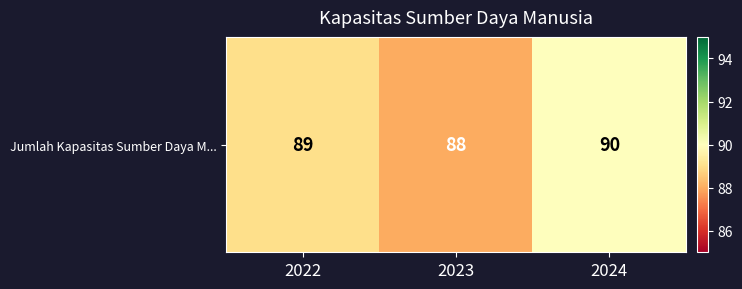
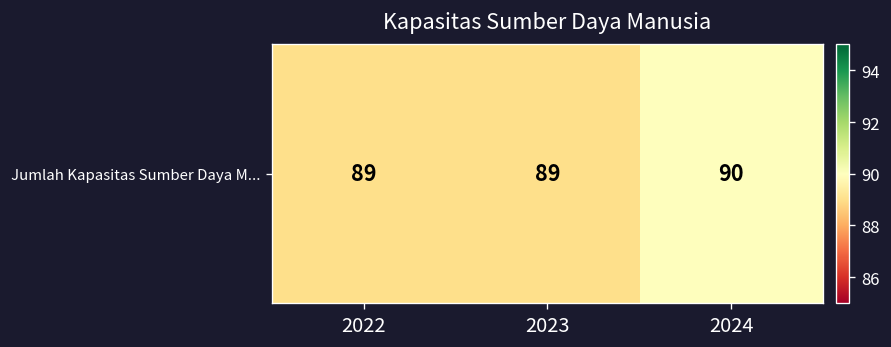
  {
    "Jumlah Kapasitas Sumber Daya M...": {
      "2022": 89,
-     "2023": 88,
+     "2023": 89,
      "2024": 90
    }
  }
